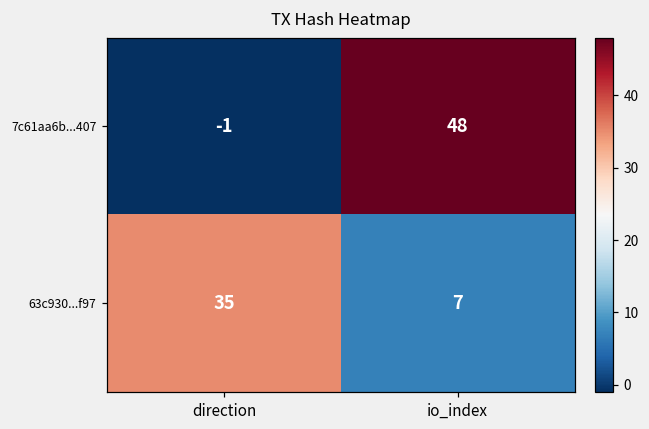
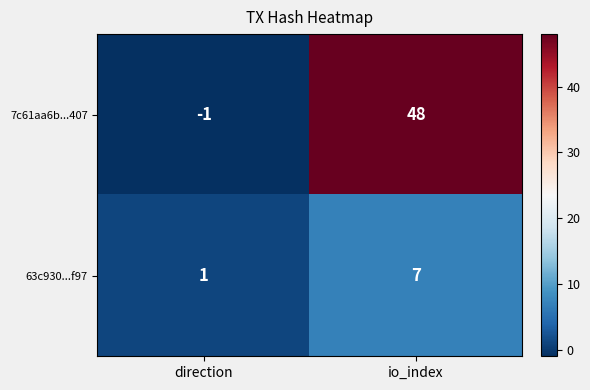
  {
    "7c61aa6b...407": {
      "direction": -1,
      "io_index": 48
    },
    "63c930...f97": {
-     "direction": 35,
+     "direction": 1,
      "io_index": 7
    }
  }
